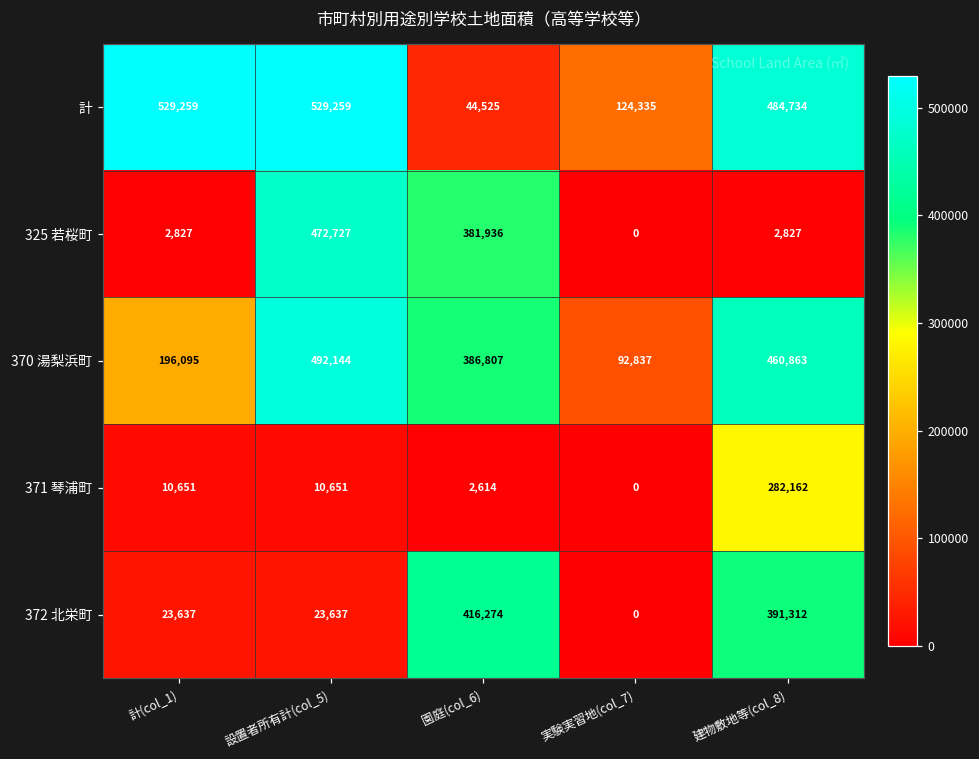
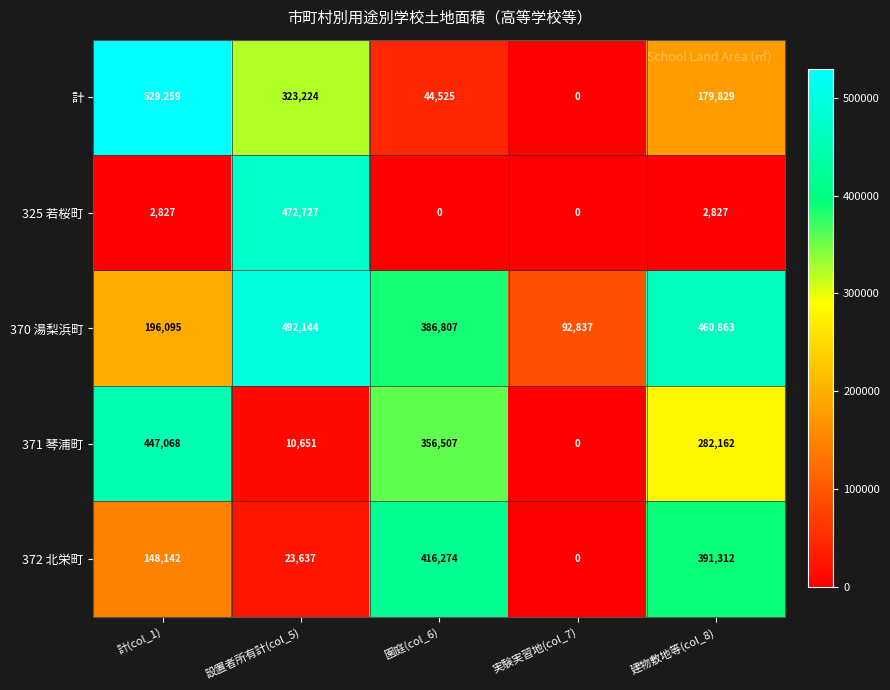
  {
    "計": {
      "計(col_1)": "529,259",
-     "設置者所有計(col_5)": "529,259",
+     "設置者所有計(col_5)": "323,224",
      "園庭(col_6)": "44,525",
-     "実験実習地(col_7)": "124,335",
-     "建物敷地等(col_8)": "484,734"
+     "実験実習地(col_7)": "0",
+     "建物敷地等(col_8)": "179,829"
    },
    "325 若桜町": {
      "計(col_1)": "2,827",
      "設置者所有計(col_5)": "472,727",
-     "園庭(col_6)": "381,936",
+     "園庭(col_6)": "0",
      "実験実習地(col_7)": "0",
      "建物敷地等(col_8)": "2,827"
    },
    "370 湯梨浜町": {
      "計(col_1)": "196,095",
      "設置者所有計(col_5)": "492,144",
      "園庭(col_6)": "386,807",
      "実験実習地(col_7)": "92,837",
      "建物敷地等(col_8)": "460,863"
    },
    "371 琴浦町": {
-     "計(col_1)": "10,651",
+     "計(col_1)": "447,068",
      "設置者所有計(col_5)": "10,651",
-     "園庭(col_6)": "2,614",
+     "園庭(col_6)": "356,507",
      "実験実習地(col_7)": "0",
      "建物敷地等(col_8)": "282,162"
    },
    "372 北栄町": {
-     "計(col_1)": "23,637",
+     "計(col_1)": "148,142",
      "設置者所有計(col_5)": "23,637",
      "園庭(col_6)": "416,274",
      "実験実習地(col_7)": "0",
      "建物敷地等(col_8)": "391,312"
    }
  }
